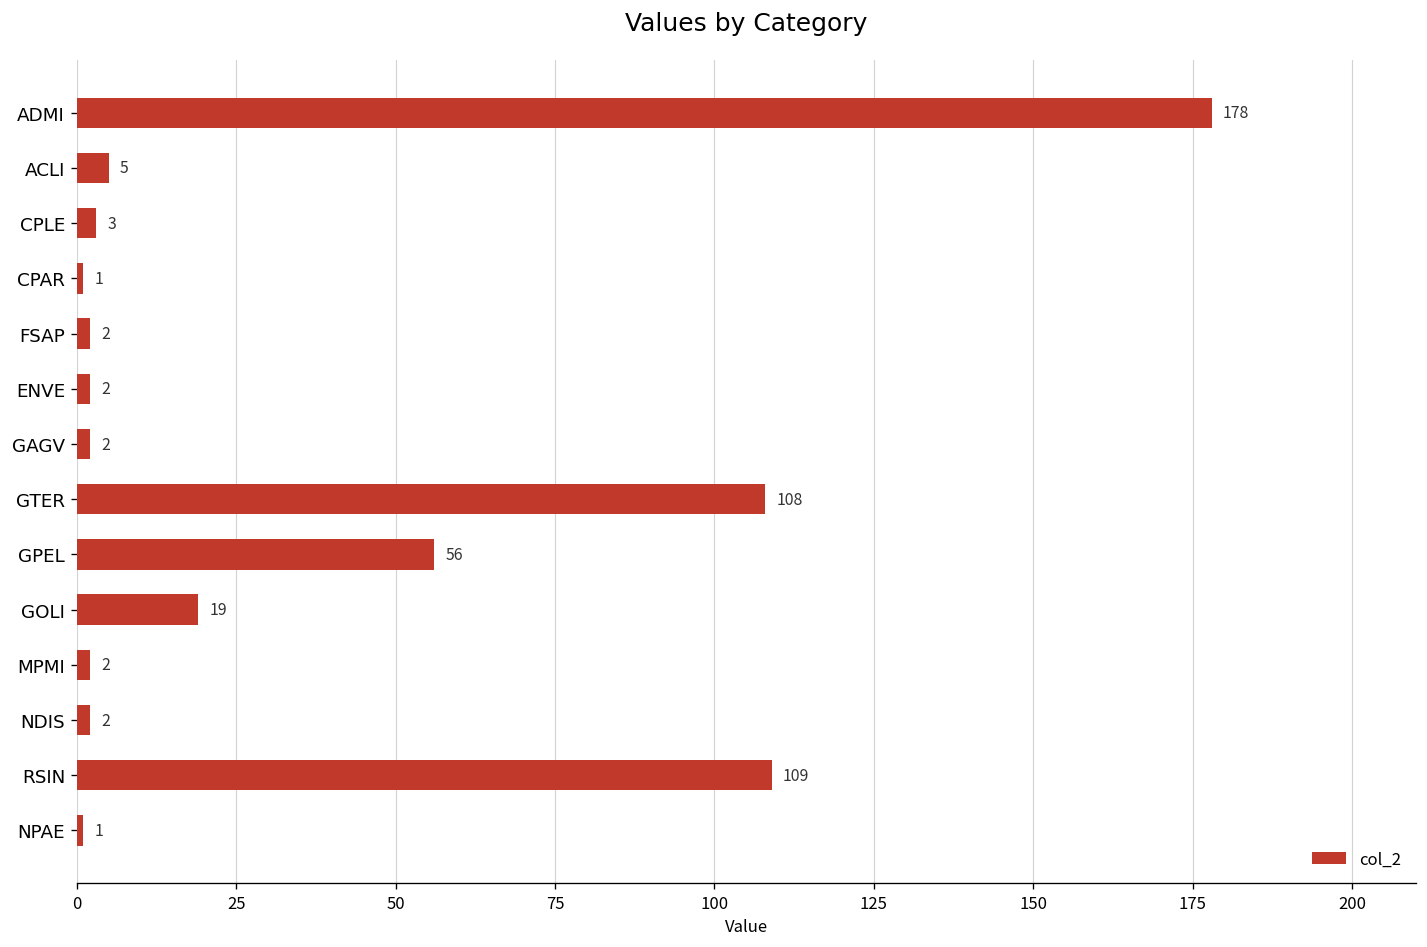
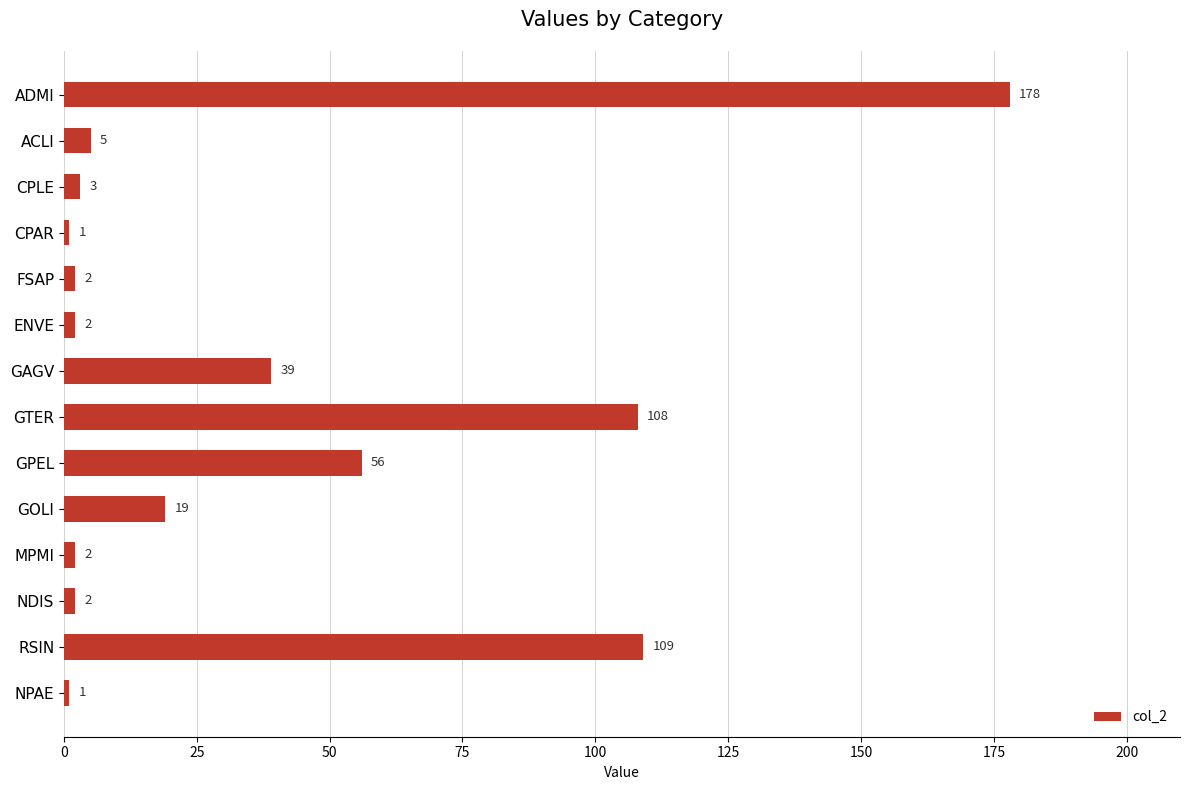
  {
    "ADMI": 178,
    "ACLI": 5,
    "CPLE": 3,
    "CPAR": 1,
    "FSAP": 2,
    "ENVE": 2,
-   "GAGV": 2,
+   "GAGV": 39,
    "GTER": 108,
    "GPEL": 56,
    "GOLI": 19,
    "MPMI": 2,
    "NDIS": 2,
    "RSIN": 109,
    "NPAE": 1
  }
